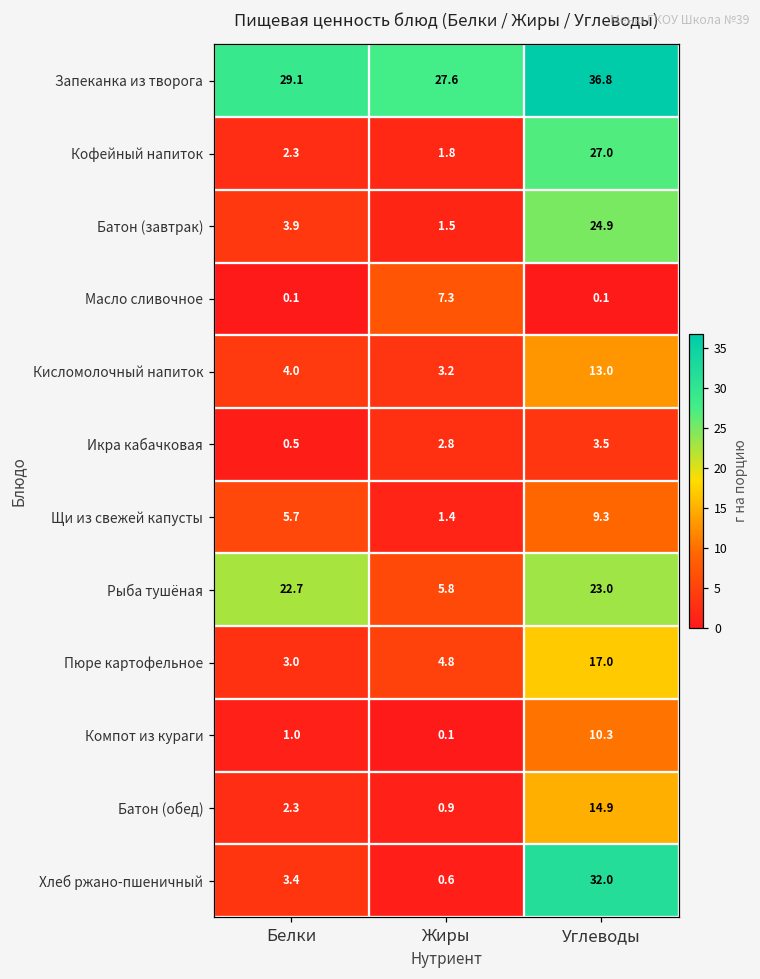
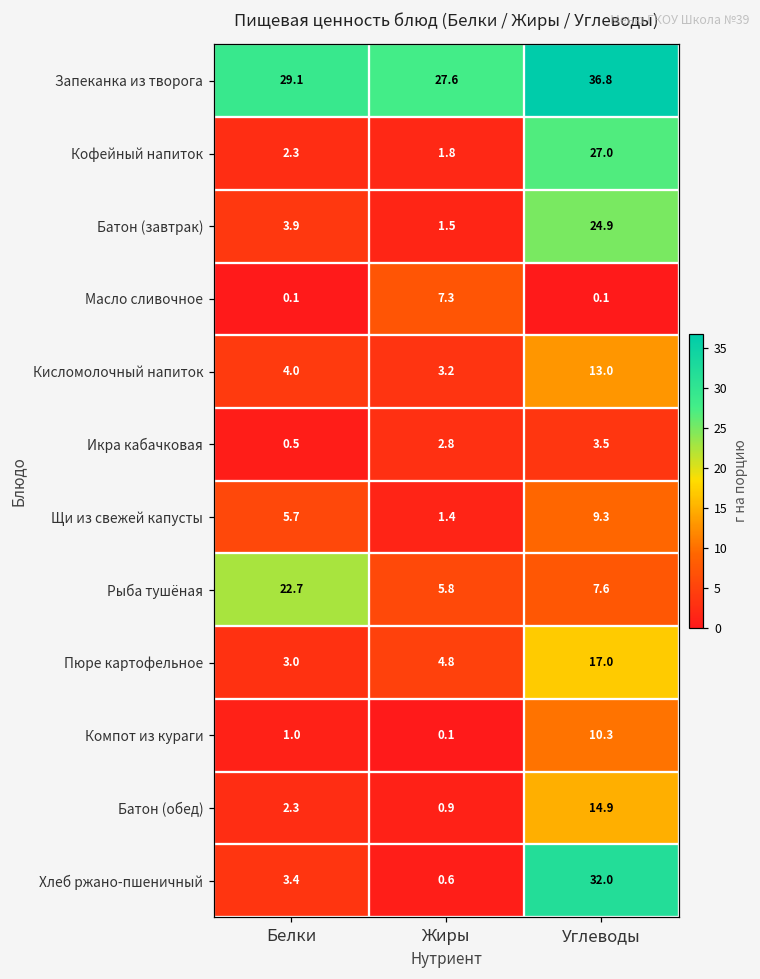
  {
    "Запеканка из творога": {
      "Белки": 29.1,
      "Жиры": 27.6,
      "Углеводы": 36.8
    },
    "Кофейный напиток": {
      "Белки": 2.3,
      "Жиры": 1.8,
      "Углеводы": 27.0
    },
    "Батон (завтрак)": {
      "Белки": 3.9,
      "Жиры": 1.5,
      "Углеводы": 24.9
    },
    "Масло сливочное": {
      "Белки": 0.1,
      "Жиры": 7.3,
      "Углеводы": 0.1
    },
    "Кисломолочный напиток": {
      "Белки": 4.0,
      "Жиры": 3.2,
      "Углеводы": 13.0
    },
    "Икра кабачковая": {
      "Белки": 0.5,
      "Жиры": 2.8,
      "Углеводы": 3.5
    },
    "Щи из свежей капусты": {
      "Белки": 5.7,
      "Жиры": 1.4,
      "Углеводы": 9.3
    },
    "Рыба тушёная": {
      "Белки": 22.7,
      "Жиры": 5.8,
-     "Углеводы": 23.0
+     "Углеводы": 7.6
    },
    "Пюре картофельное": {
      "Белки": 3.0,
      "Жиры": 4.8,
      "Углеводы": 17.0
    },
    "Компот из кураги": {
      "Белки": 1.0,
      "Жиры": 0.1,
      "Углеводы": 10.3
    },
    "Батон (обед)": {
      "Белки": 2.3,
      "Жиры": 0.9,
      "Углеводы": 14.9
    },
    "Хлеб ржано-пшеничный": {
      "Белки": 3.4,
      "Жиры": 0.6,
      "Углеводы": 32.0
    }
  }
